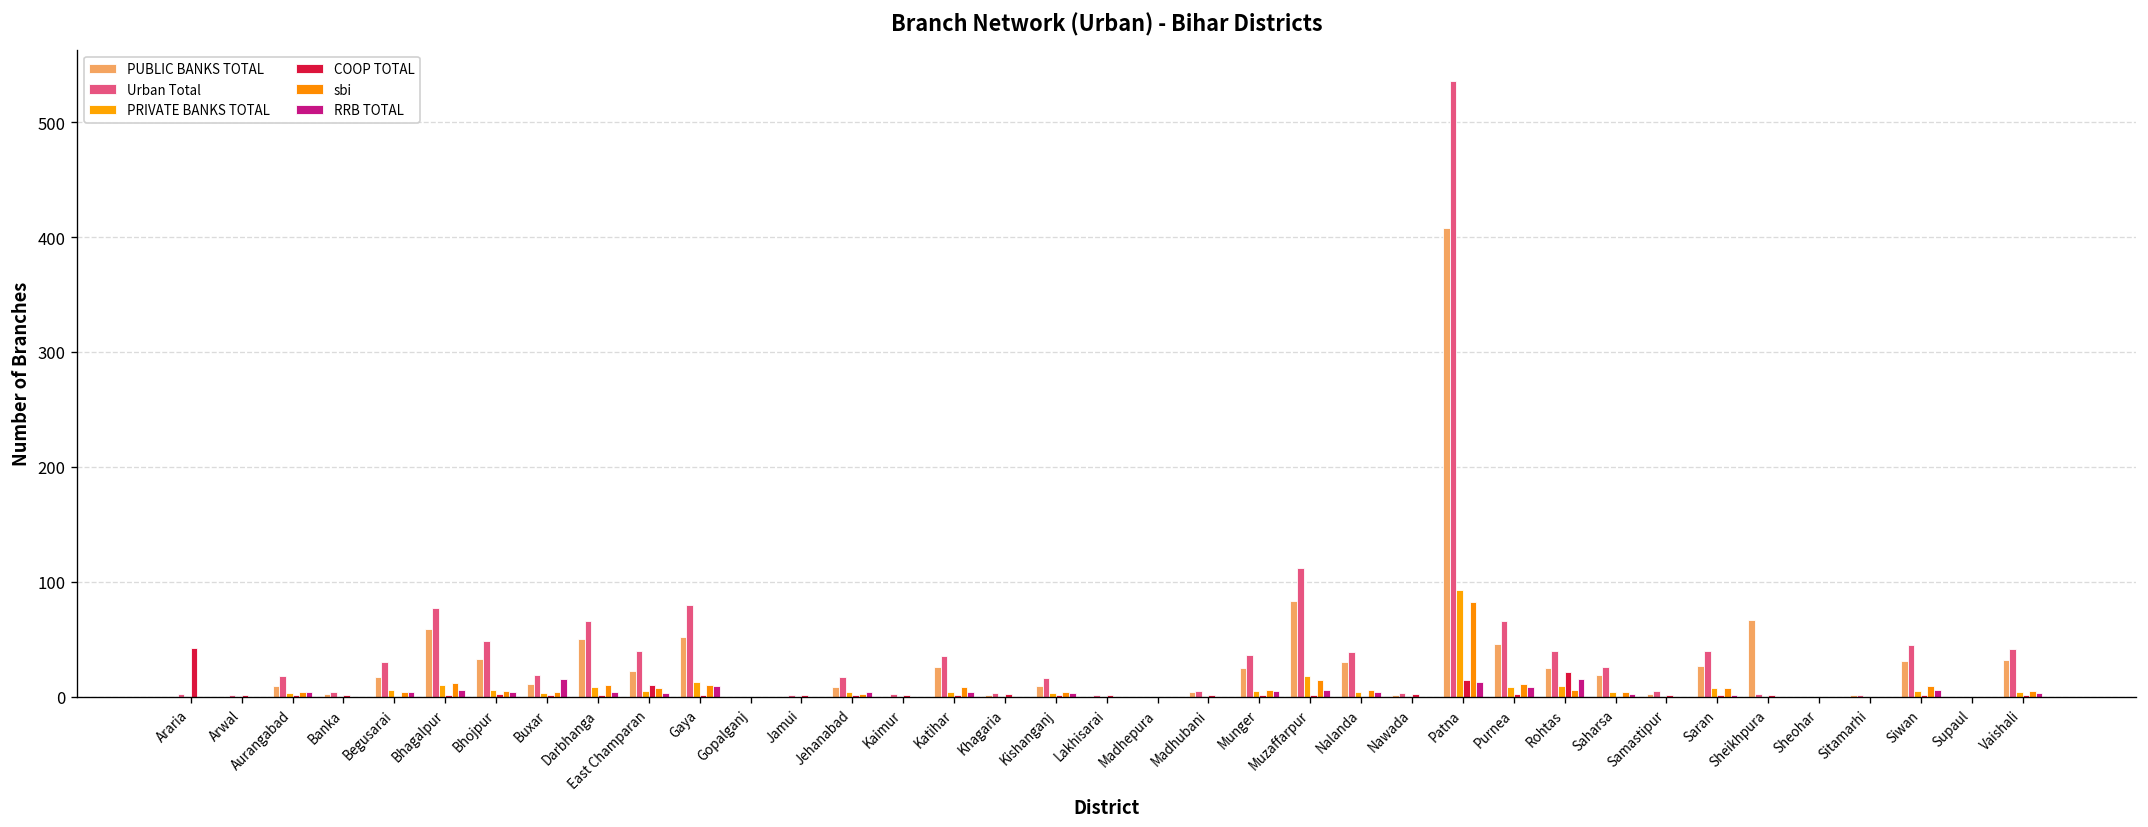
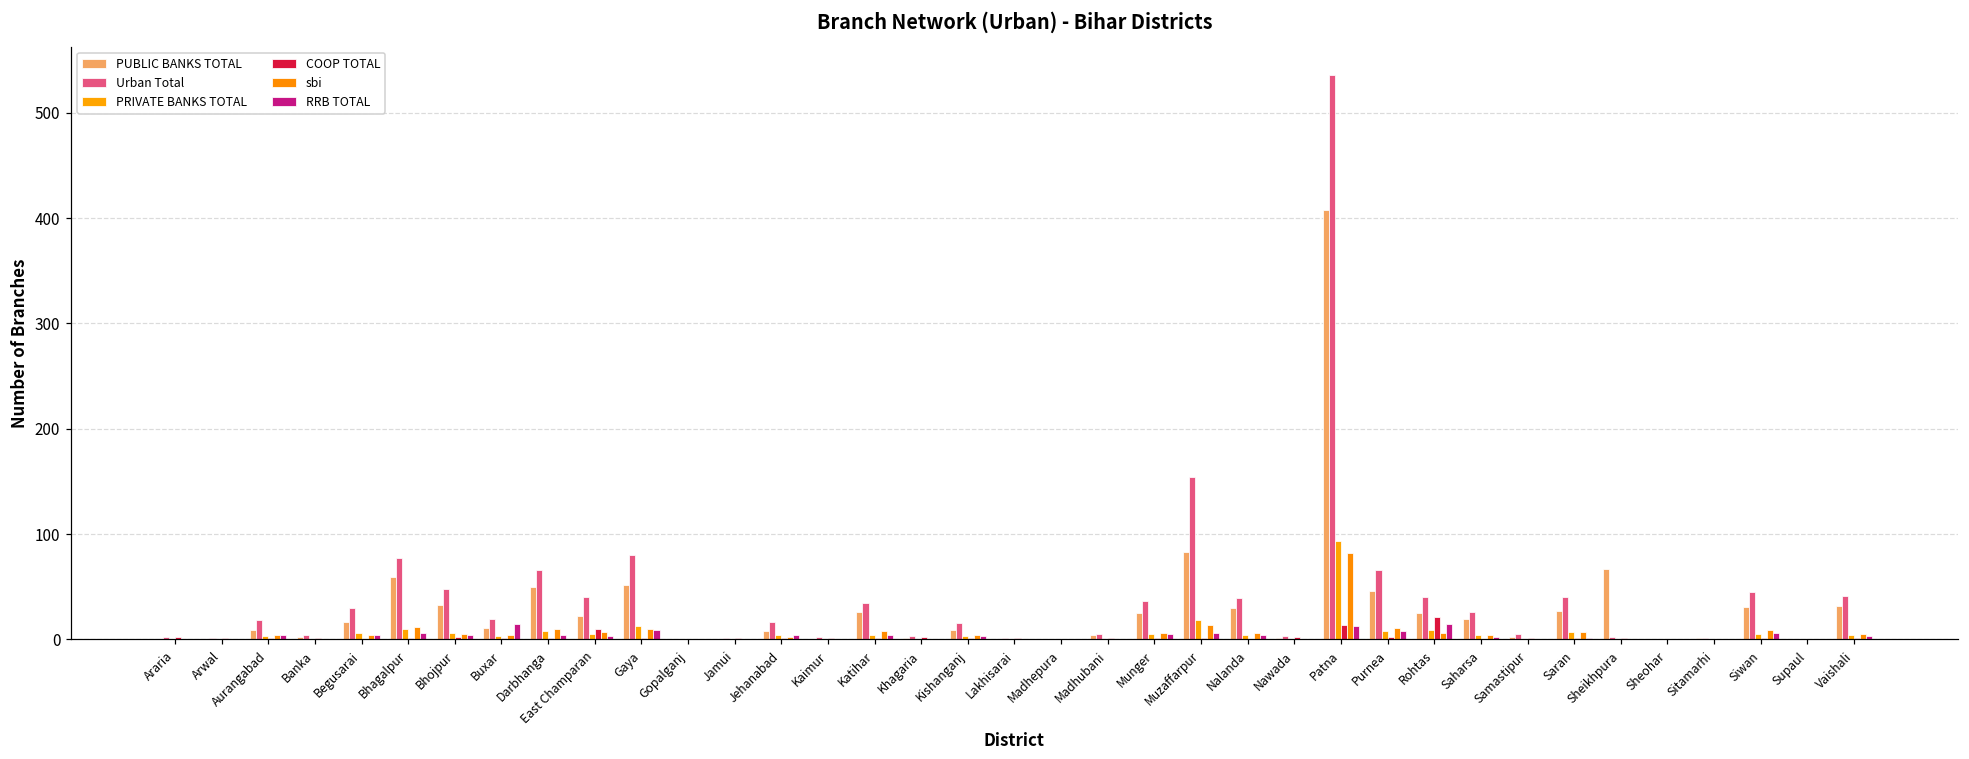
  {
    "PUBLIC BANKS TOTAL": {
      "Araria": 0,
      "Arwal": 0,
      "Aurangabad": 10,
      "Begusarai": 20,
      "Bhagalpur": 60,
      "Bhojpur": 30,
      "Buxar": 10,
      "Darbhanga": 50,
      "East Champaran": 20,
      "Gaya": 50,
      "Gopalganj": 0,
      "Jamui": 0,
      "Jehanabad": 10,
      "Kaimur": 0,
      "Katihar": 30,
      "Kishanganj": 10,
      "Lakhisarai": 0,
      "Madhepura": 0,
      "Madhubani": 0,
      "Munger": 30,
      "Muzaffarpur": 80,
      "Nalanda": 30,
      "Patna": 410,
      "Purnea": 50,
      "Rohtas": 30,
      "Saharsa": 20,
      "Saran": 30,
      "Sheikhpura": 70,
      "Sheohar": 0,
      "Siwan": 30,
      "Supaul": 0,
      "Vaishali": 30
    },
    "Urban Total": {
      "Aurangabad": 20,
      "Banka": 0,
      "Begusarai": 30,
      "Bhagalpur": 80,
      "Bhojpur": 50,
      "Buxar": 20,
      "Darbhanga": 70,
      "East Champaran": 40,
      "Gaya": 80,
      "Gopalganj": 0,
      "Jehanabad": 20,
      "Katihar": 40,
      "Khagaria": 0,
      "Kishanganj": 20,
      "Madhepura": 0,
      "Madhubani": 10,
      "Munger": 40,
-     "Muzaffarpur": 110,
+     "Muzaffarpur": 150,
      "Nalanda": 40,
      "Nawada": 0,
      "Patna": 540,
      "Purnea": 70,
      "Rohtas": 40,
      "Saharsa": 30,
      "Samastipur": 10,
      "Saran": 40,
      "Sheohar": 0,
      "Siwan": 50,
      "Supaul": 0,
      "Vaishali": 40
    },
    "COOP TOTAL": {
-     "Araria": 40,
+     "Araria": 0,
      "Begusarai": 0,
      "East Champaran": 10,
      "Gopalganj": 0,
      "Madhepura": 0,
      "Nalanda": 0,
      "Patna": 10,
      "Rohtas": 20,
      "Saharsa": 0,
      "Sheohar": 0,
      "Sitamarhi": 0,
      "Supaul": 0
    },
    "RRB TOTAL": {
      "Araria": 0,
      "Arwal": 0,
      "Aurangabad": 0,
      "Banka": 0,
      "Begusarai": 0,
      "Bhagalpur": 10,
      "Bhojpur": 0,
      "Buxar": 20,
      "Darbhanga": 0,
      "East Champaran": 0,
      "Gaya": 10,
      "Gopalganj": 0,
      "Jamui": 0,
      "Jehanabad": 0,
      "Kaimur": 0,
      "Katihar": 0,
      "Khagaria": 0,
      "Kishanganj": 0,
      "Lakhisarai": 0,
      "Madhepura": 0,
      "Madhubani": 0,
      "Munger": 10,
      "Muzaffarpur": 10,
      "Nalanda": 0,
      "Nawada": 0,
      "Patna": 10,
      "Purnea": 10,
      "Rohtas": 20,
      "Samastipur": 0,
      "Sheikhpura": 0,
      "Sheohar": 0,
      "Sitamarhi": 0,
      "Siwan": 10,
      "Supaul": 0,
      "Vaishali": 0
    }
  }
